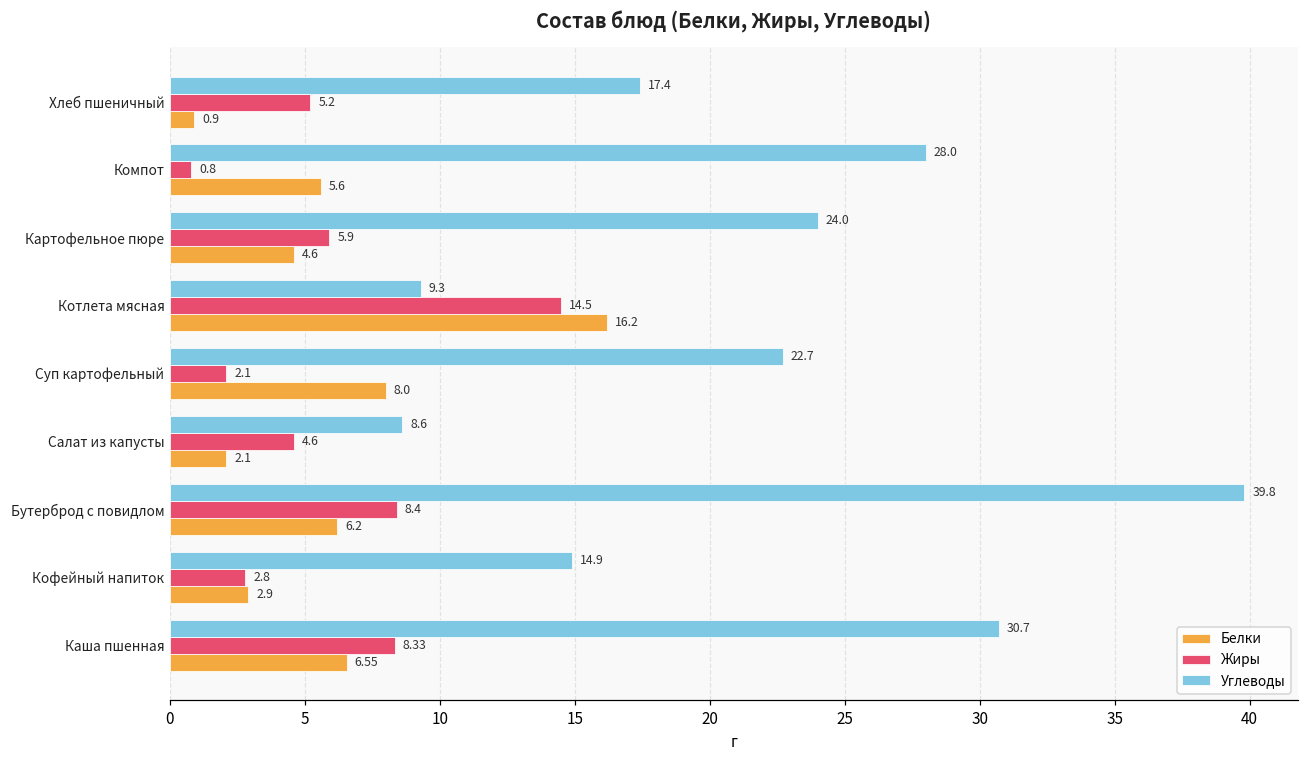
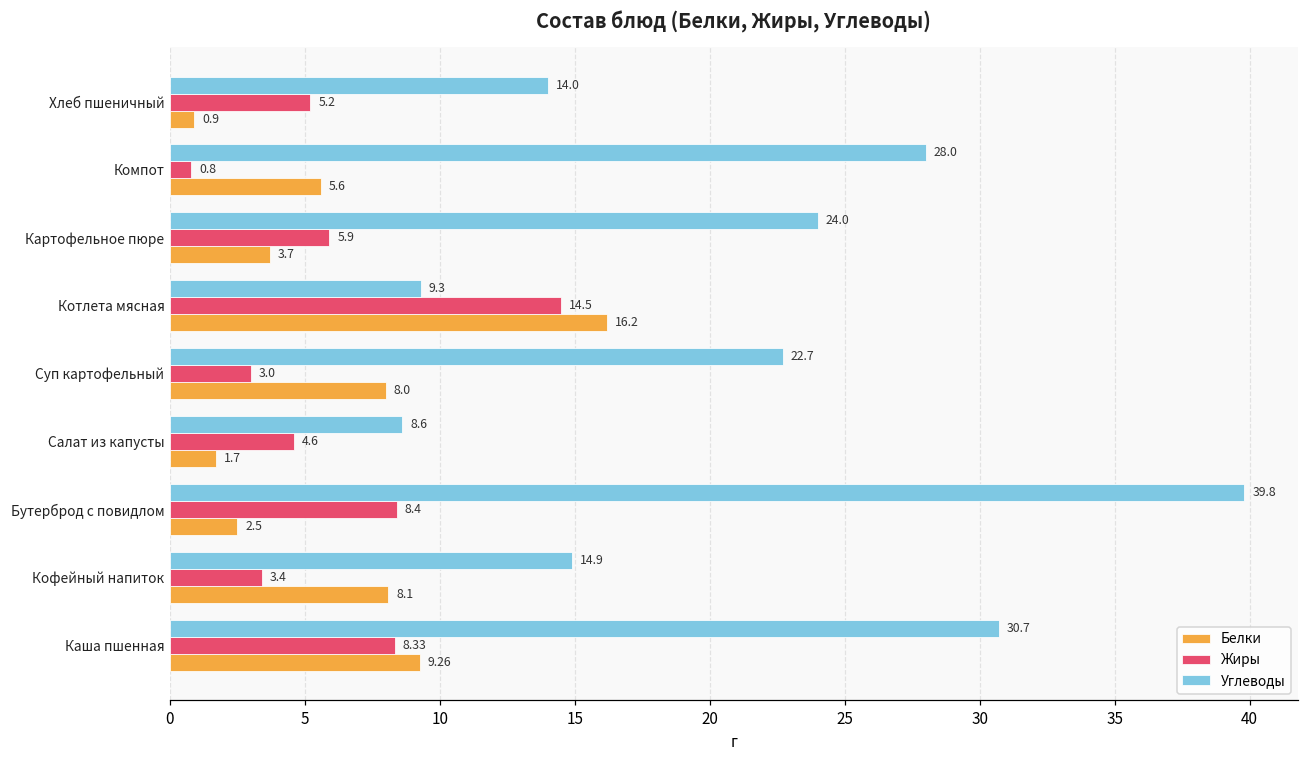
  {
    "Белки": {
      "Хлеб пшеничный": 0.9,
      "Компот": 5.6,
-     "Картофельное пюре": 4.6,
+     "Картофельное пюре": 3.7,
      "Котлета мясная": 16.2,
      "Суп картофельный": 8.0,
-     "Салат из капусты": 2.1,
-     "Бутерброд с повидлом": 6.2,
-     "Кофейный напиток": 2.9,
-     "Каша пшенная": 6.55
+     "Салат из капусты": 1.7,
+     "Бутерброд с повидлом": 2.5,
+     "Кофейный напиток": 8.1,
+     "Каша пшенная": 9.26
    },
    "Жиры": {
      "Хлеб пшеничный": 5.2,
      "Компот": 0.8,
      "Картофельное пюре": 5.9,
      "Котлета мясная": 14.5,
-     "Суп картофельный": 2.1,
+     "Суп картофельный": 3.0,
      "Салат из капусты": 4.6,
      "Бутерброд с повидлом": 8.4,
-     "Кофейный напиток": 2.8,
+     "Кофейный напиток": 3.4,
      "Каша пшенная": 8.33
    },
    "Углеводы": {
-     "Хлеб пшеничный": 17.4,
+     "Хлеб пшеничный": 14.0,
      "Компот": 28.0,
      "Картофельное пюре": 24.0,
      "Котлета мясная": 9.3,
      "Суп картофельный": 22.7,
      "Салат из капусты": 8.6,
      "Бутерброд с повидлом": 39.8,
      "Кофейный напиток": 14.9,
      "Каша пшенная": 30.7
    }
  }
